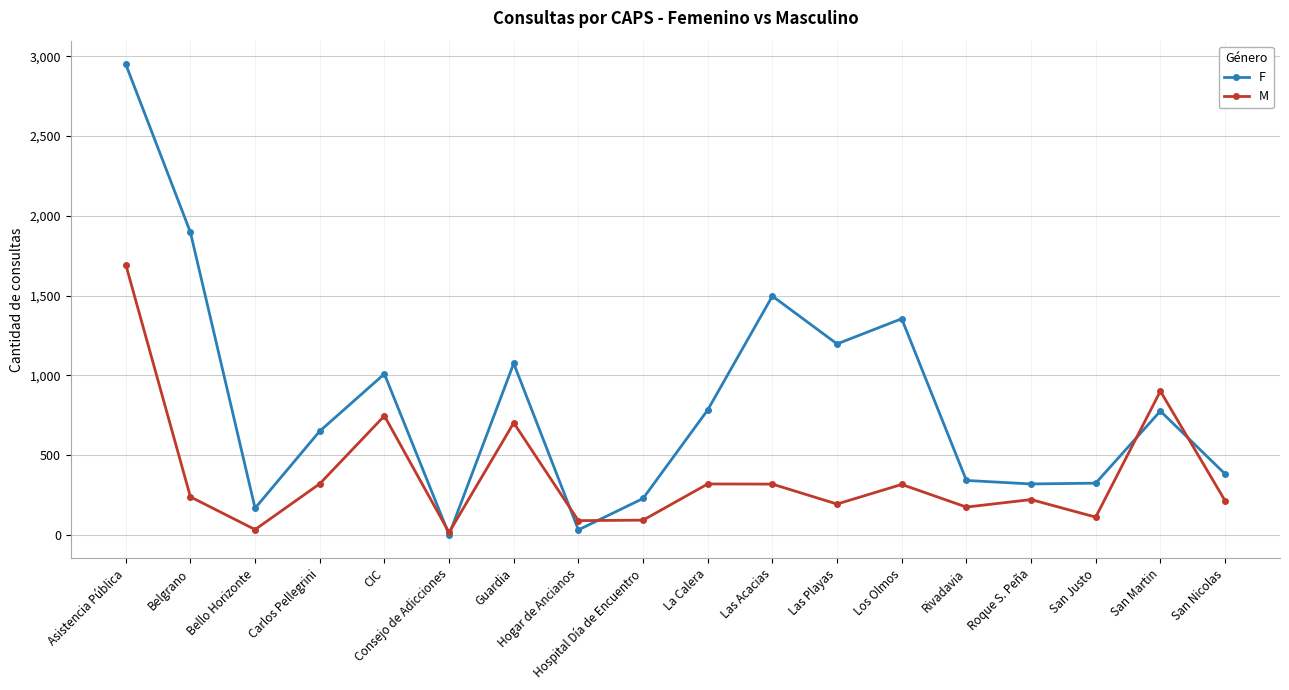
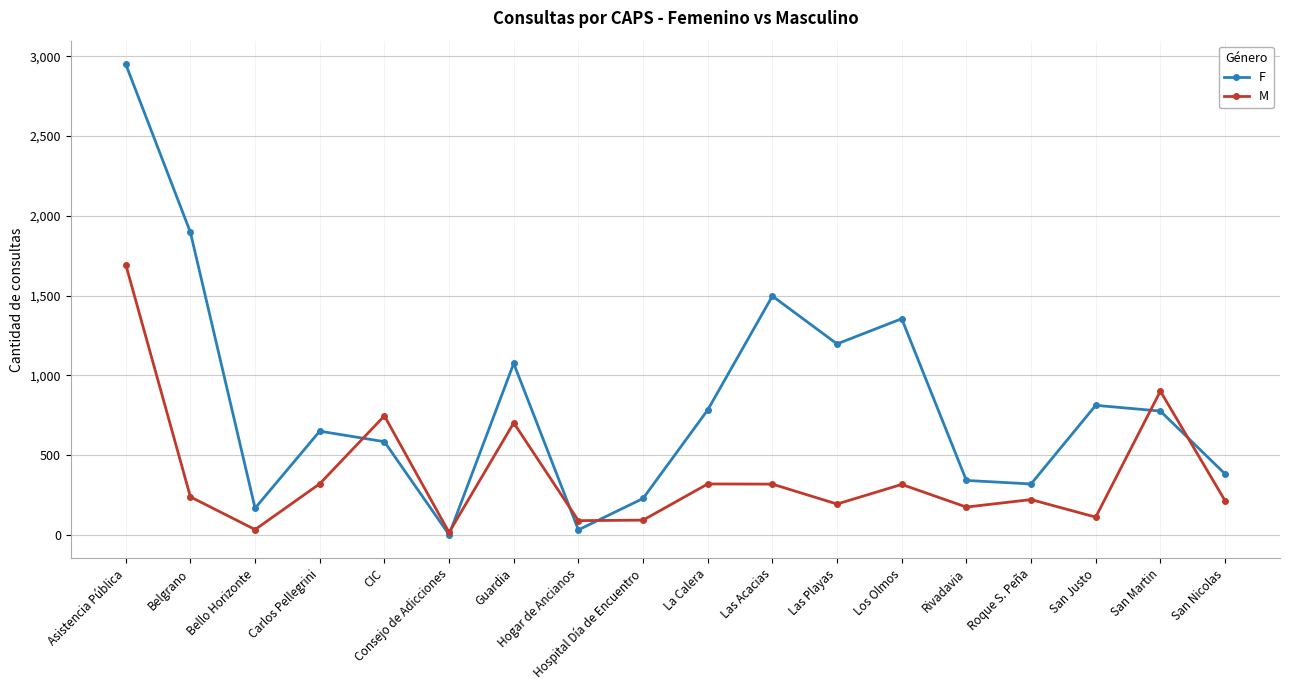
  {
    "F": {
      "Asistencia Pública": "2,950",
      "Belgrano": "1,900",
      "Bello Horizonte": "170",
      "Carlos Pellegrini": "650",
-     "CIC": "1,010",
+     "CIC": "580",
      "Guardia": "1,080",
      "Hogar de Ancianos": "30",
      "Hospital Día de Encuentro": "230",
      "La Calera": "780",
      "Las Acacias": "1,500",
      "Las Playas": "1,200",
      "Los Olmos": "1,360",
      "Rivadavia": "340",
      "Roque S. Peña": "320",
-     "San Justo": "320",
+     "San Justo": "810",
      "San Martin": "780",
      "San Nicolas": "380"
    },
    "M": {
      "Asistencia Pública": "1,700",
      "Belgrano": "240",
      "Bello Horizonte": "30",
      "Carlos Pellegrini": "320",
      "CIC": "750",
      "Guardia": "700",
      "Hogar de Ancianos": "90",
      "Hospital Día de Encuentro": "90",
      "La Calera": "320",
      "Las Acacias": "320",
      "Las Playas": "190",
      "Los Olmos": "320",
      "Rivadavia": "170",
      "Roque S. Peña": "220",
      "San Justo": "110",
      "San Martin": "900",
      "San Nicolas": "210"
    }
  }
